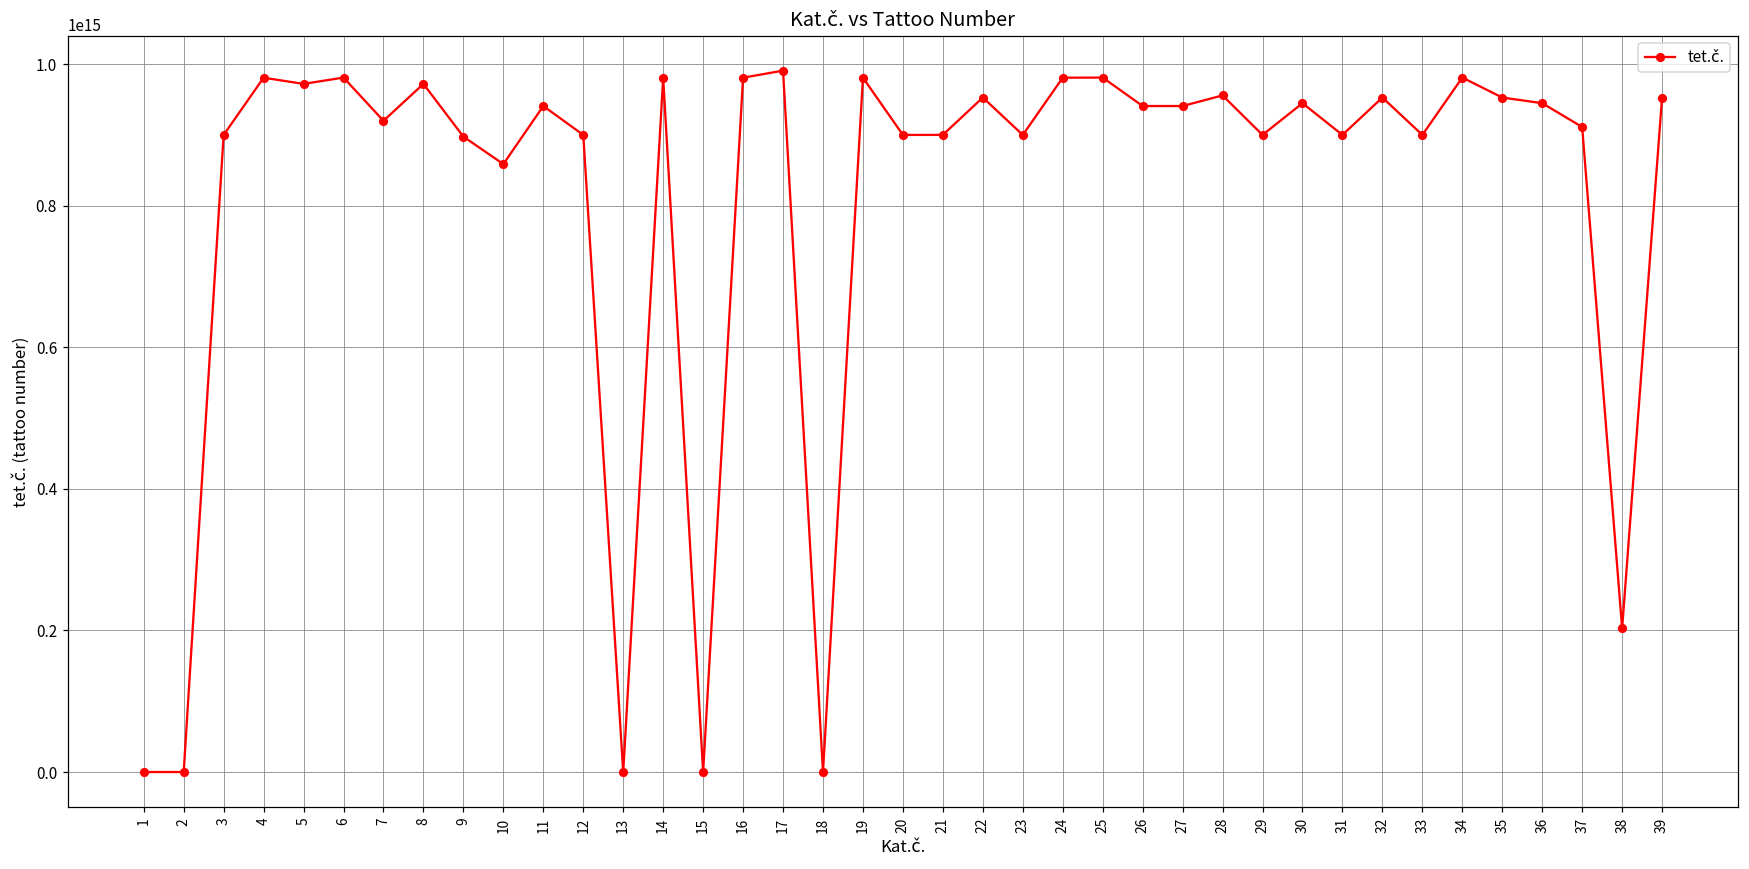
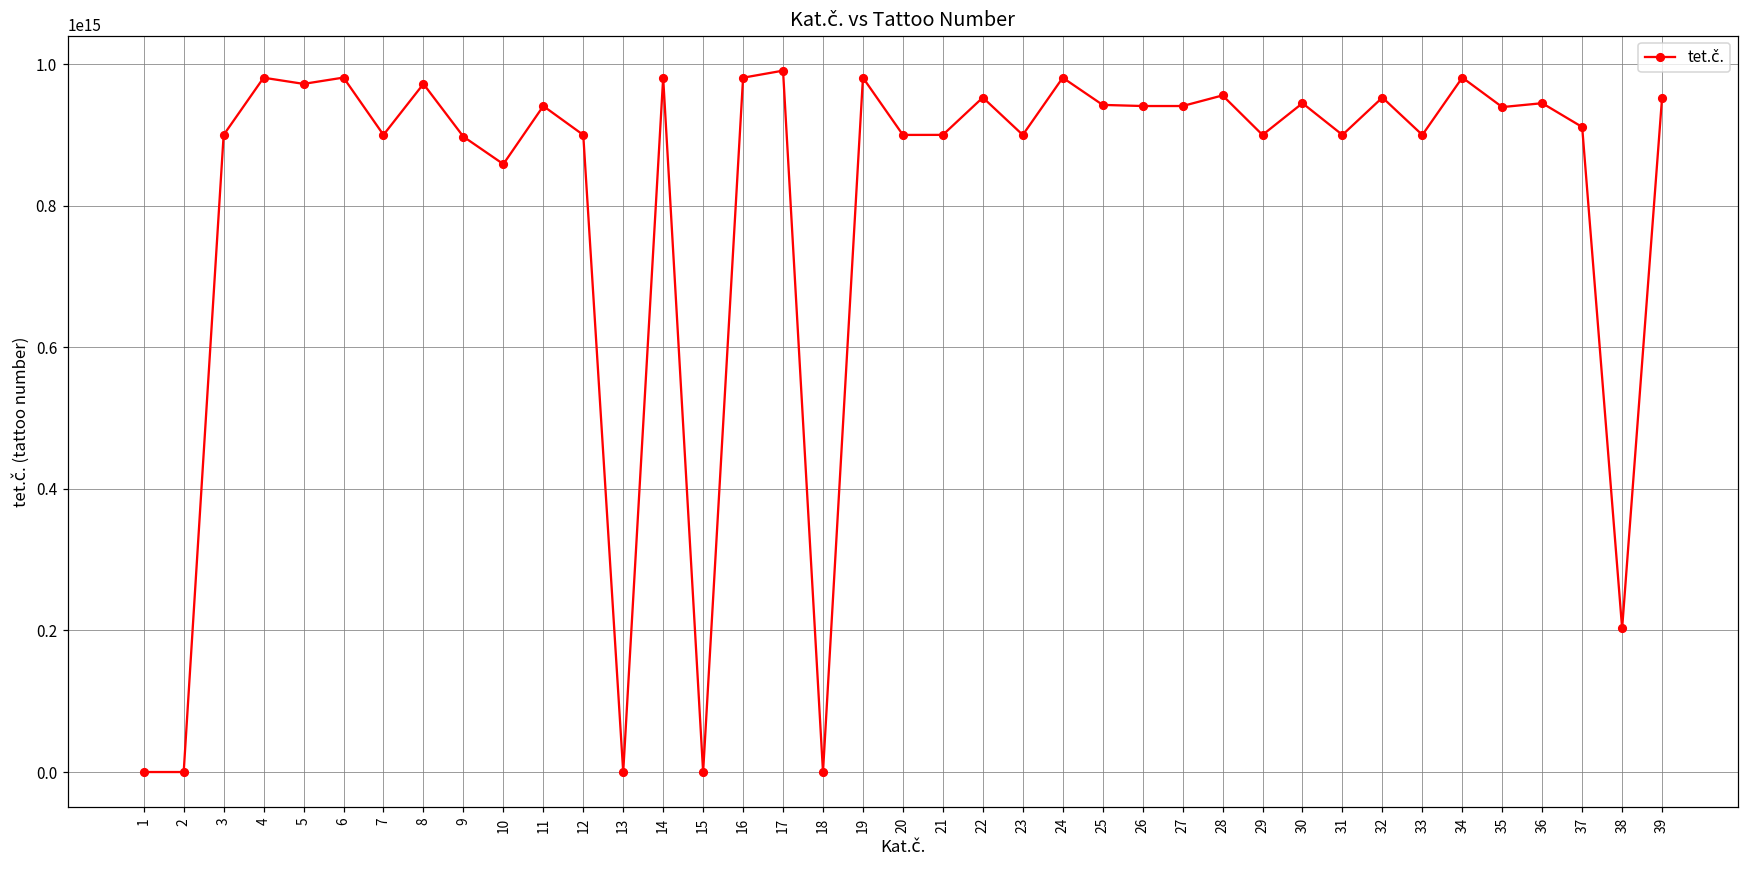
  {
    "1": 0,
    "2": 0,
    "3": 900000000000000,
    "4": 980000000000000,
    "5": 970000000000000,
    "6": 980000000000000,
-   "7": 920000000000000,
+   "7": 900000000000000,
    "8": 970000000000000,
    "9": 900000000000000,
    "10": 860000000000000,
    "11": 940000000000000,
    "12": 900000000000000,
    "13": 0,
    "14": 980000000000000,
    "15": 0,
    "16": 980000000000000,
    "17": 990000000000000,
    "18": 0,
    "19": 980000000000000,
    "20": 900000000000000,
    "21": 900000000000000,
    "22": 950000000000000,
    "23": 900000000000000,
    "24": 980000000000000,
-   "25": 980000000000000,
+   "25": 940000000000000,
    "26": 940000000000000,
    "27": 940000000000000,
    "28": 960000000000000,
    "29": 900000000000000,
    "30": 950000000000000,
    "31": 900000000000000,
    "32": 950000000000000,
    "33": 900000000000000,
    "34": 980000000000000,
-   "35": 950000000000000,
+   "35": 940000000000000,
    "36": 950000000000000,
    "37": 910000000000000,
    "38": 200000000000000,
    "39": 950000000000000
  }
